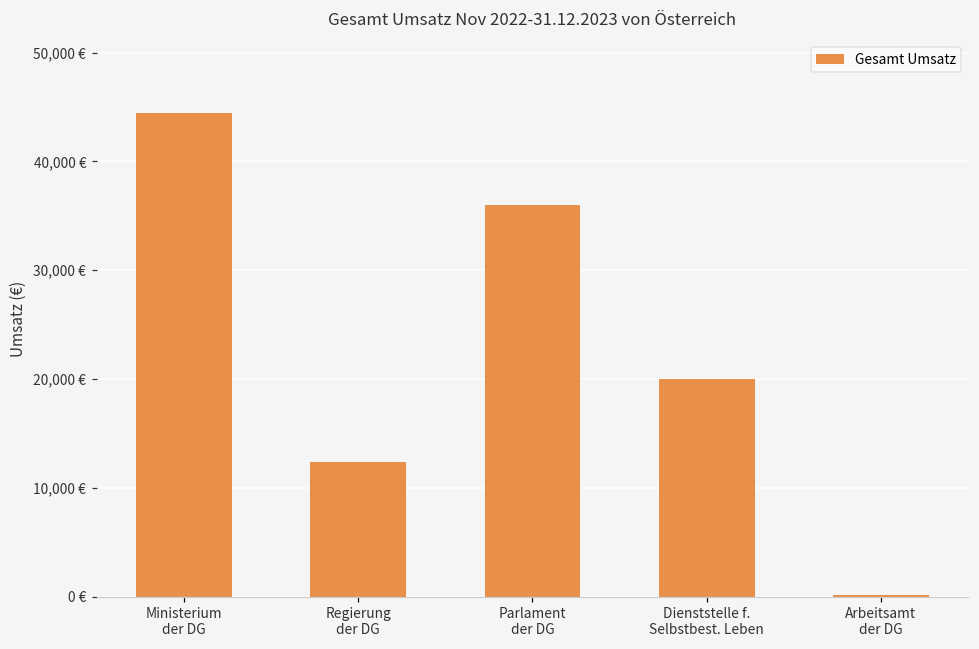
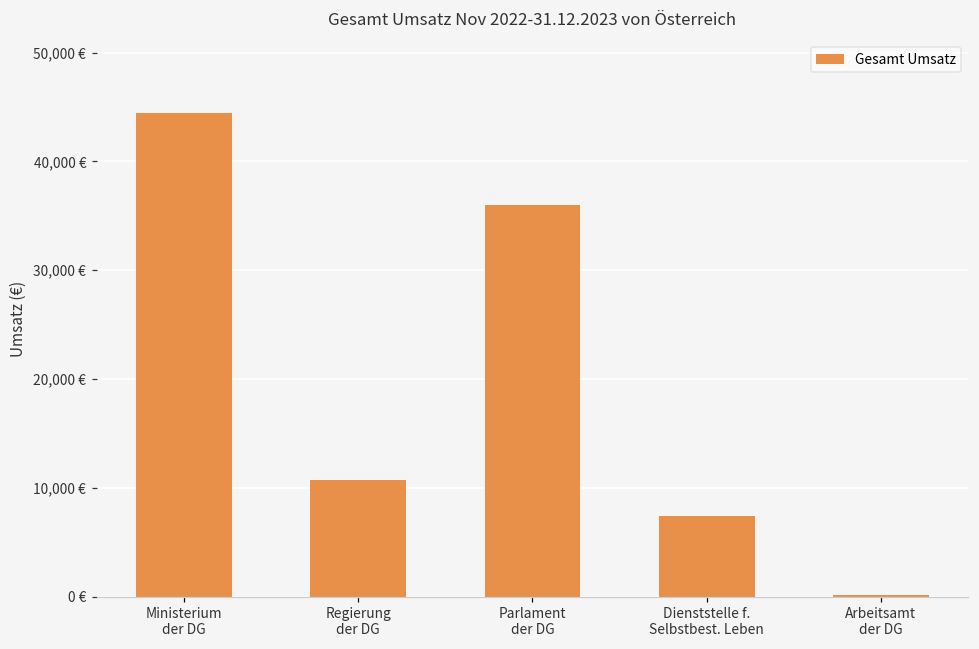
  {
    "Ministerium der DG": "44,000 €",
-   "Regierung der DG": "12,000 €",
+   "Regierung der DG": "11,000 €",
    "Parlament der DG": "36,000 €",
-   "Dienststelle f. Selbstbest. Leben": "20,000 €"
+   "Dienststelle f. Selbstbest. Leben": "7,000 €"
  }
